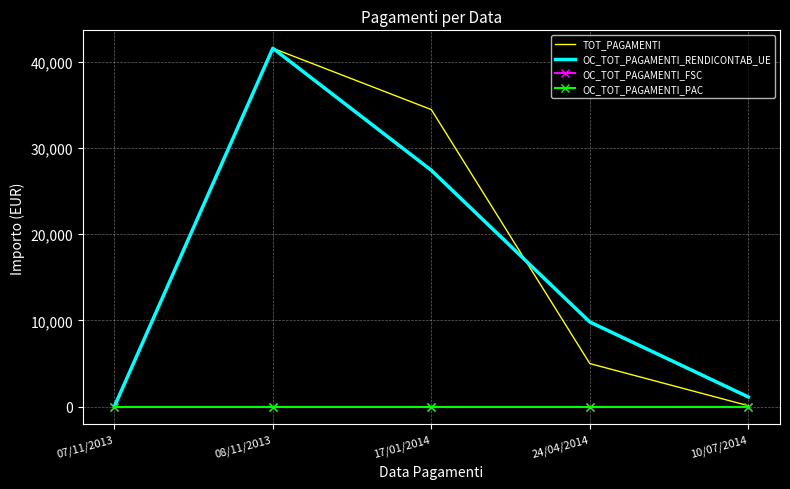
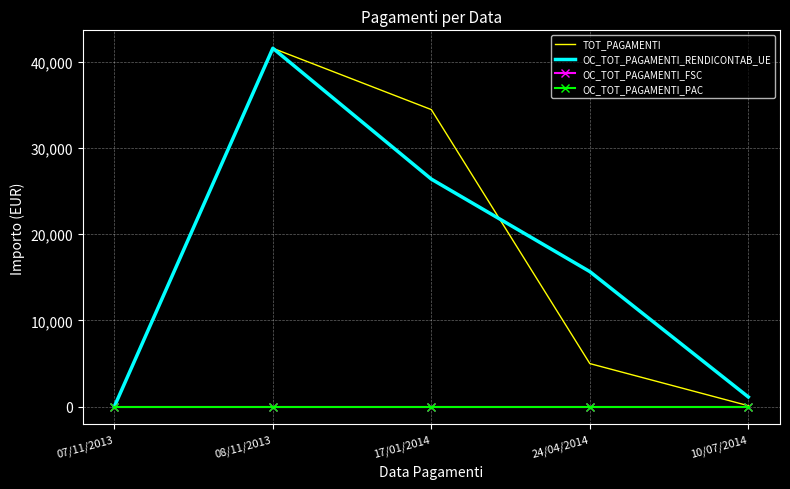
  {
    "TOT_PAGAMENTI": {
      "17/01/2014": "34,000",
      "24/04/2014": "5,000"
    },
    "OC_TOT_PAGAMENTI_RENDICONTAB_UE": {
-     "17/01/2014": "27,000",
-     "24/04/2014": "10,000",
+     "17/01/2014": "26,000",
+     "24/04/2014": "16,000",
      "10/07/2014": "1,000"
    },
    "OC_TOT_PAGAMENTI_PAC": {
      "08/11/2013": "0",
      "17/01/2014": "0",
      "24/04/2014": "0"
    }
  }
